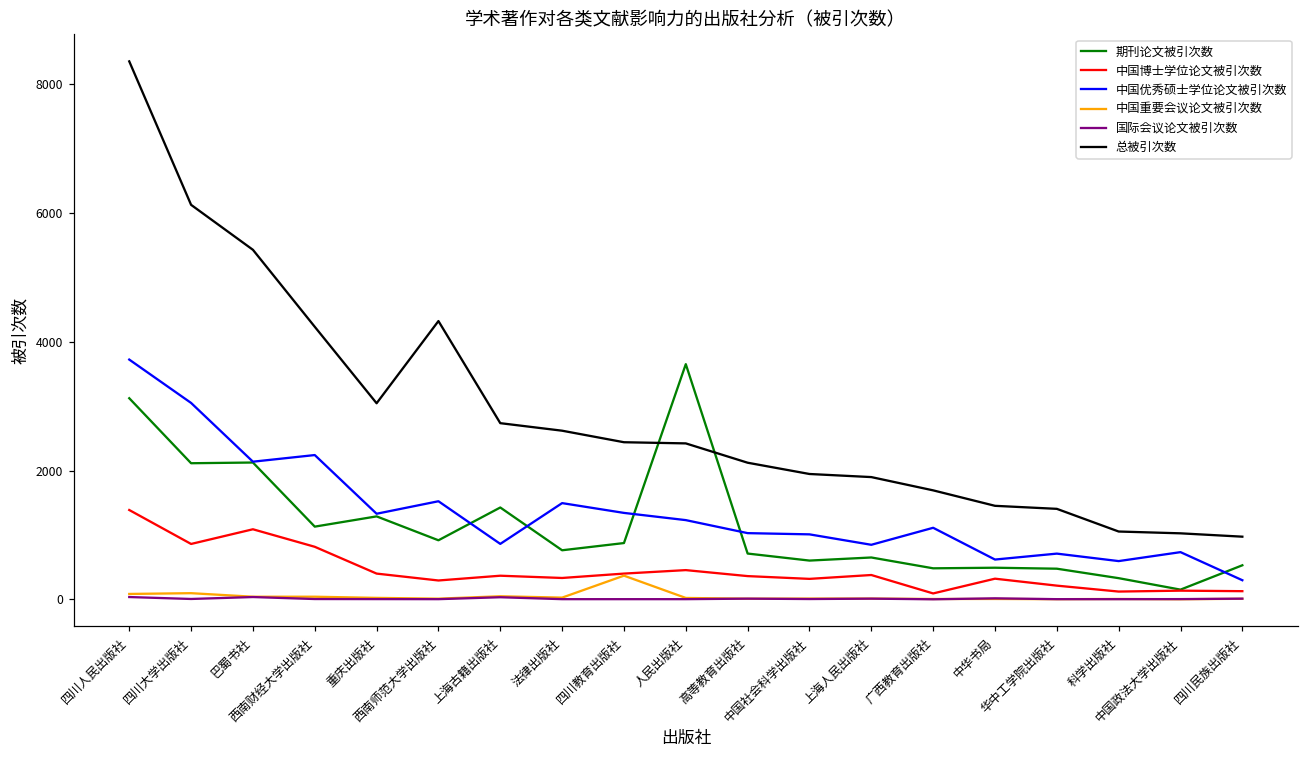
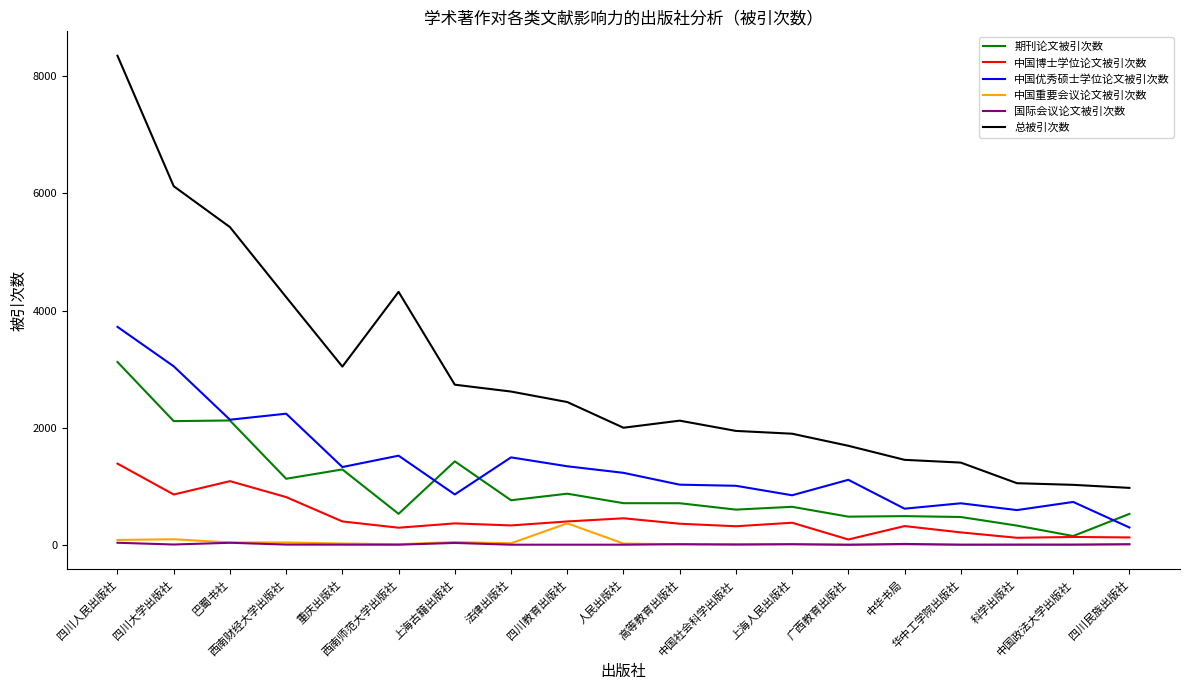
  {
    "期刊论文被引次数": {
      "四川人民出版社": 3100,
      "四川大学出版社": 2100,
      "西南财经大学出版社": 1100,
-     "西南师范大学出版社": 900,
+     "西南师范大学出版社": 500,
      "上海古籍出版社": 1400,
      "法律出版社": 800,
      "四川教育出版社": 900,
-     "人民出版社": 3700,
+     "人民出版社": 700,
      "高等教育出版社": 700,
      "中国社会科学出版社": 600,
      "上海人民出版社": 700,
      "广西教育出版社": 500,
      "中华书局": 500,
      "华中工学院出版社": 500,
      "科学出版社": 300,
      "四川民族出版社": 500
    },
    "中国博士学位论文被引次数": {
      "四川人民出版社": 1400,
      "四川大学出版社": 900,
      "巴蜀书社": 1100,
      "西南财经大学出版社": 800,
      "重庆出版社": 400,
      "西南师范大学出版社": 300,
      "上海古籍出版社": 400,
      "法律出版社": 300,
      "人民出版社": 500,
      "高等教育出版社": 400,
      "中国社会科学出版社": 300,
      "上海人民出版社": 400,
      "广西教育出版社": 100,
      "中华书局": 300,
      "华中工学院出版社": 200,
      "科学出版社": 100,
      "四川民族出版社": 100
    },
    "中国优秀硕士学位论文被引次数": {
      "四川人民出版社": 3700,
      "四川大学出版社": 3000,
      "西南财经大学出版社": 2200,
      "西南师范大学出版社": 1500,
      "上海古籍出版社": 900,
      "法律出版社": 1500,
      "四川教育出版社": 1300,
      "人民出版社": 1200,
      "高等教育出版社": 1000,
      "中国社会科学出版社": 1000,
      "上海人民出版社": 800,
      "广西教育出版社": 1100,
      "中华书局": 600,
      "华中工学院出版社": 700,
      "科学出版社": 600,
      "中国政法大学出版社": 700,
      "四川民族出版社": 300
    },
    "中国重要会议论文被引次数": {
      "四川人民出版社": 100,
      "四川大学出版社": 100
    },
    "国际会议论文被引次数": {
      "四川人民出版社": 0,
      "四川大学出版社": 0,
      "四川教育出版社": 0
    },
    "总被引次数": {
      "四川人民出版社": 8400,
      "四川大学出版社": 6100,
      "巴蜀书社": 5400,
      "西南财经大学出版社": 4200,
      "重庆出版社": 3000,
      "西南师范大学出版社": 4300,
      "上海古籍出版社": 2700,
      "法律出版社": 2600,
      "四川教育出版社": 2400,
-     "人民出版社": 2400,
+     "人民出版社": 2000,
      "高等教育出版社": 2100,
      "中国社会科学出版社": 1900,
      "上海人民出版社": 1900,
      "广西教育出版社": 1700,
      "中华书局": 1500,
      "华中工学院出版社": 1400,
      "科学出版社": 1100,
      "中国政法大学出版社": 1000,
      "四川民族出版社": 1000
    }
  }
